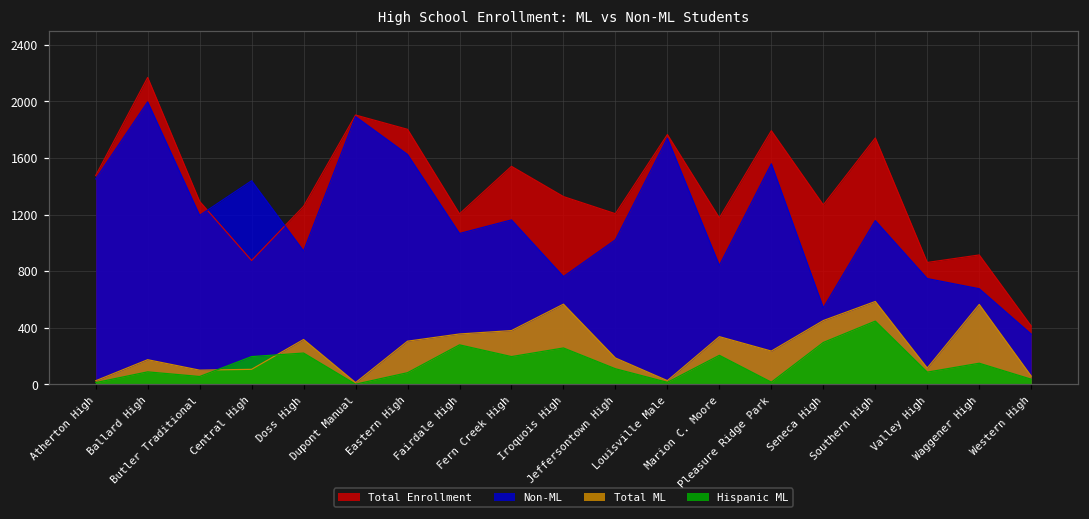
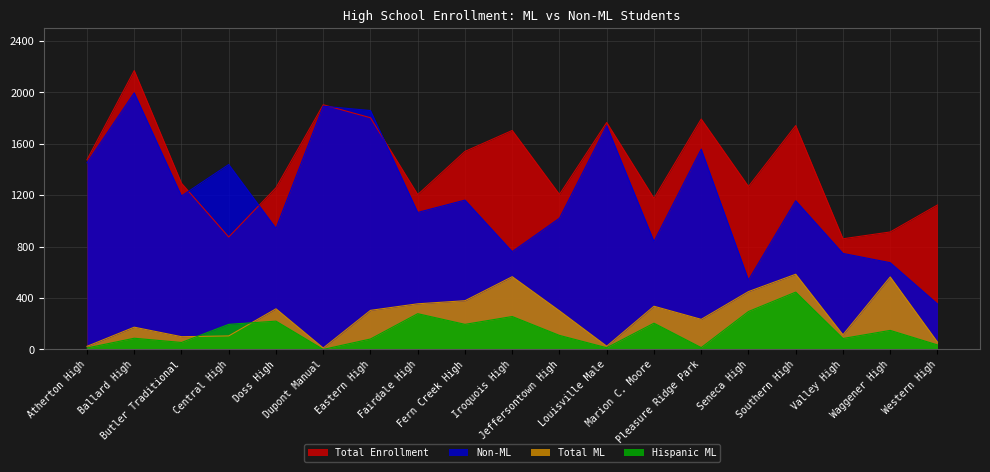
  {
    "Total Enrollment": {
      "Atherton High": 1480,
      "Ballard High": 2170,
      "Butler Traditional": 1290,
      "Central High": 880,
      "Doss High": 1260,
      "Eastern High": 1800,
      "Fairdale High": 1210,
      "Fern Creek High": 1540,
-     "Iroquois High": 1330,
+     "Iroquois High": 1700,
      "Jeffersontown High": 1210,
      "Louisville Male": 1770,
      "Marion C. Moore": 1180,
      "Pleasure Ridge Park": 1790,
      "Seneca High": 1270,
      "Southern High": 1740,
      "Valley High": 860,
      "Waggener High": 910,
-     "Western High": 410
+     "Western High": 1120
    },
    "Non-ML": {
      "Atherton High": 1450,
      "Ballard High": 2000,
      "Butler Traditional": 1190,
      "Central High": 1440,
      "Doss High": 940,
-     "Eastern High": 1630,
+     "Eastern High": 1860,
      "Fairdale High": 1070,
      "Fern Creek High": 1160,
      "Iroquois High": 760,
      "Jeffersontown High": 1020,
      "Louisville Male": 1740,
      "Marion C. Moore": 840,
      "Pleasure Ridge Park": 1560,
      "Seneca High": 540,
      "Southern High": 1160,
      "Valley High": 750,
      "Waggener High": 680,
      "Western High": 350
    },
    "Total ML": {
      "Ballard High": 170,
      "Butler Traditional": 100,
      "Central High": 110,
      "Doss High": 320,
      "Eastern High": 300,
      "Fairdale High": 360,
      "Fern Creek High": 380,
      "Iroquois High": 570,
-     "Jeffersontown High": 190,
+     "Jeffersontown High": 300,
      "Marion C. Moore": 340,
      "Pleasure Ridge Park": 230,
      "Seneca High": 450,
      "Southern High": 590,
      "Valley High": 110,
      "Waggener High": 560,
      "Western High": 60
    },
    "Hispanic ML": {
      "Ballard High": 90,
      "Butler Traditional": 50,
      "Central High": 200,
      "Doss High": 220,
      "Eastern High": 80,
      "Fairdale High": 280,
      "Fern Creek High": 200,
      "Iroquois High": 260,
      "Jeffersontown High": 110,
      "Marion C. Moore": 200,
      "Pleasure Ridge Park": 10,
      "Seneca High": 300,
      "Southern High": 450,
      "Valley High": 90,
      "Waggener High": 150,
      "Western High": 40
    }
  }
